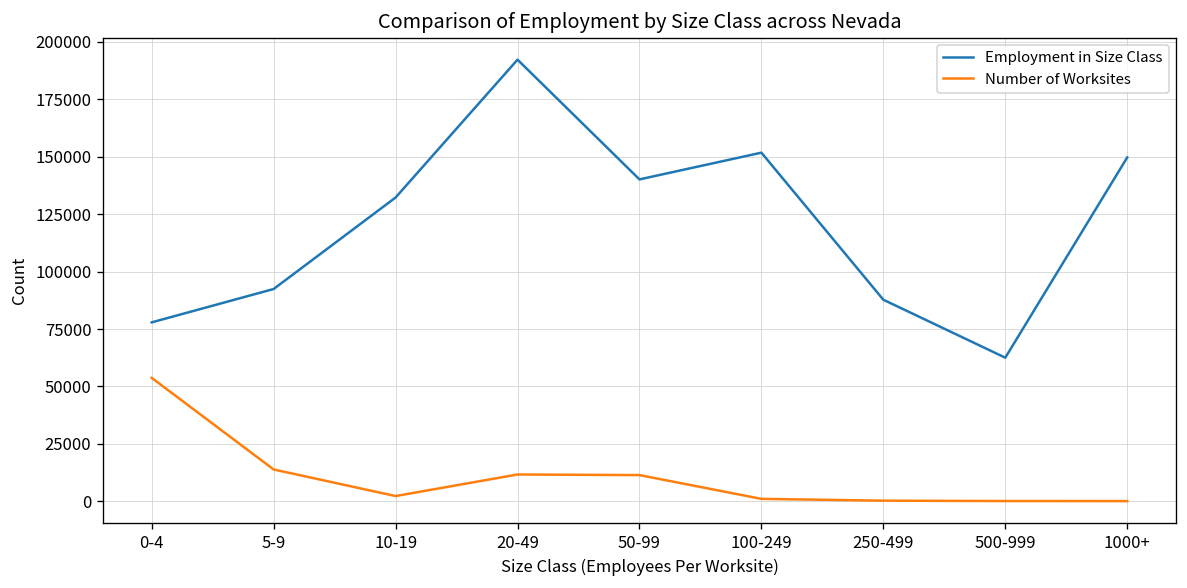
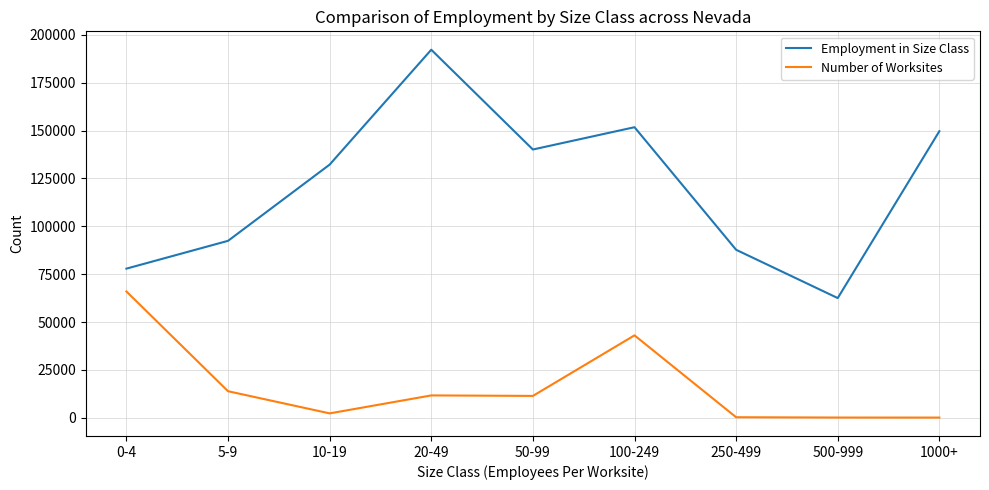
  {
    "Employment in Size Class": {
      "0-4": 78000,
      "5-9": 92000,
      "10-19": 132000,
      "20-49": 192000,
      "50-99": 140000,
      "100-249": 152000,
      "250-499": 88000,
      "500-999": 63000,
      "1000+": 150000
    },
    "Number of Worksites": {
-     "0-4": 54000,
+     "0-4": 66000,
      "5-9": 14000,
      "10-19": 2000,
      "20-49": 12000,
      "50-99": 11000,
-     "100-249": 1000,
+     "100-249": 43000,
      "250-499": 0,
      "500-999": 0,
      "1000+": 0
    }
  }
